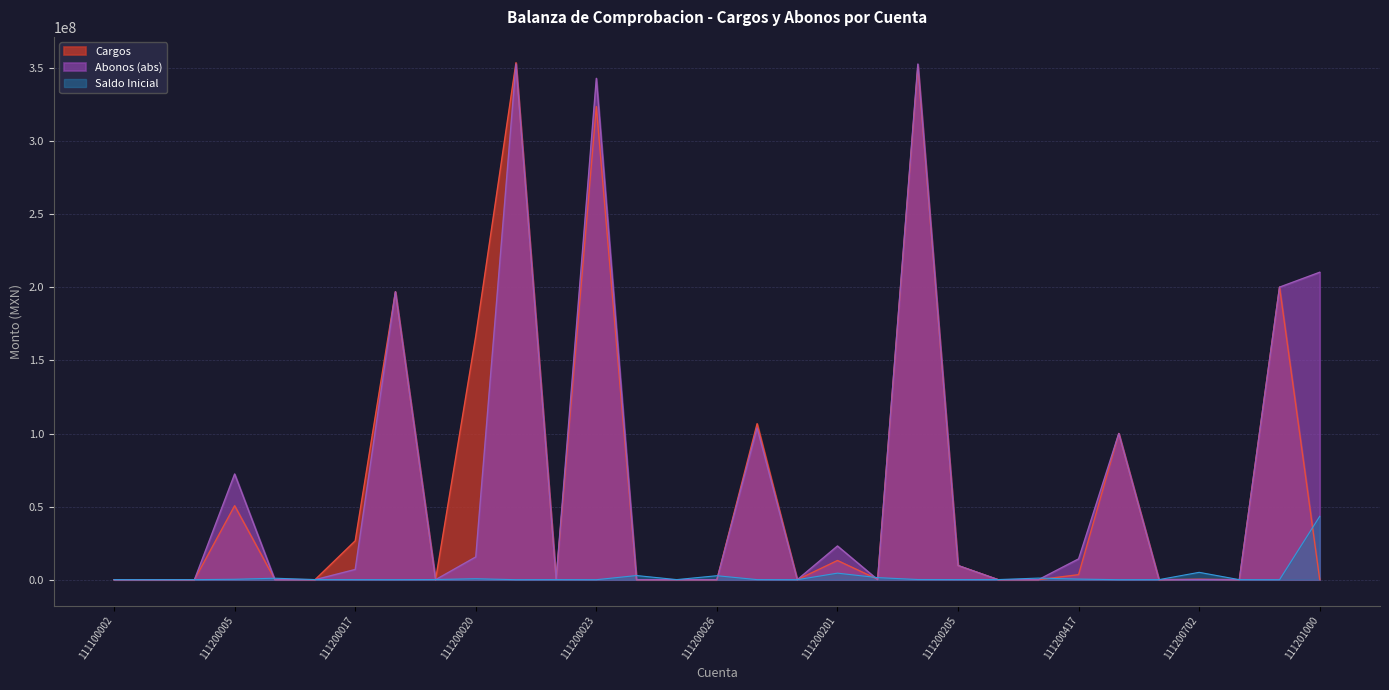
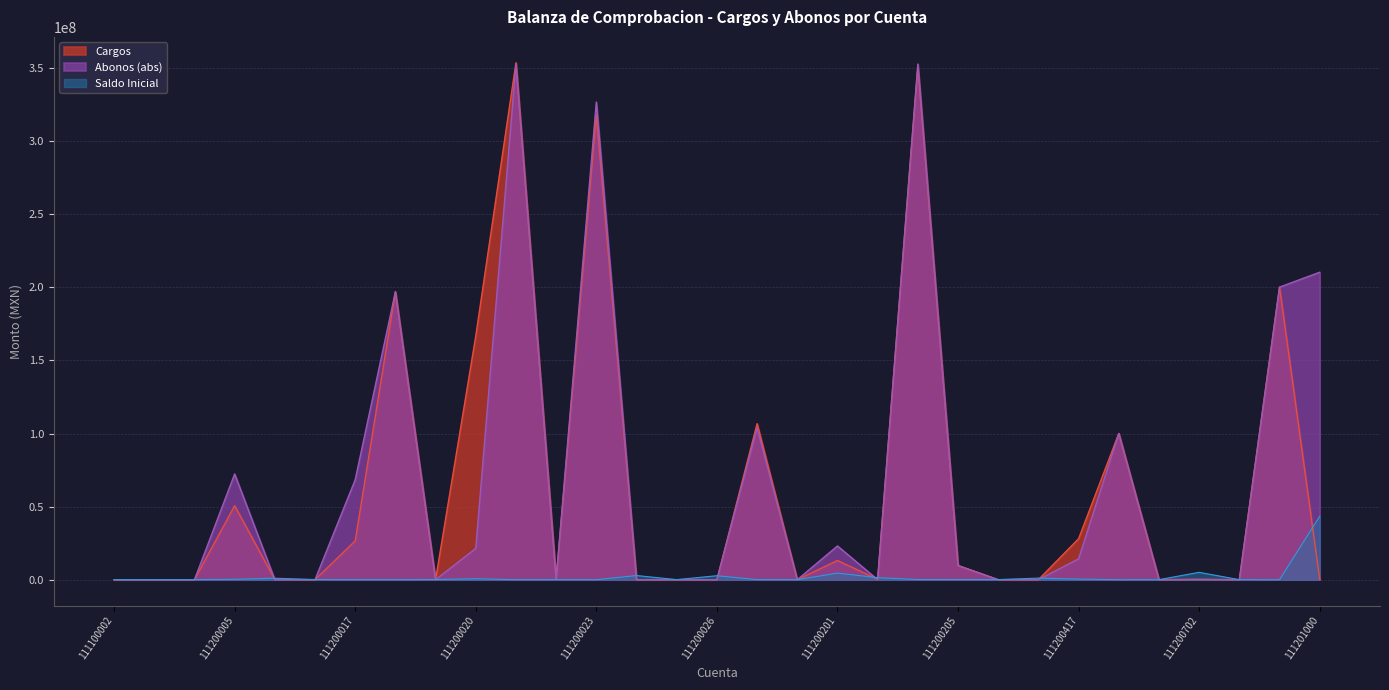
  {
    "Cargos": {
      "111200005": 51000000,
      "111200017": 27000000,
      "111200020": 167000000,
-     "111200023": 324000000,
+     "111200023": 318000000,
      "111200201": 13000000,
-     "111200417": 3000000,
+     "111200417": 28000000,
      "111201000": 0
    },
    "Abonos (abs)": {
      "111200005": 72000000,
-     "111200017": 7000000,
-     "111200020": 16000000,
-     "111200023": 343000000,
+     "111200017": 68000000,
+     "111200020": 21000000,
+     "111200023": 327000000,
      "111200201": 23000000,
      "111200417": 14000000,
      "111201000": 210000000
    },
    "Saldo Inicial": {
      "111200005": 0,
      "111200017": 0,
      "111200020": 1000000,
      "111200023": 0,
      "111200026": 3000000,
      "111200201": 4000000,
      "111200205": 0,
      "111200417": 0,
      "111200702": 5000000,
      "111201000": 43000000
    }
  }
